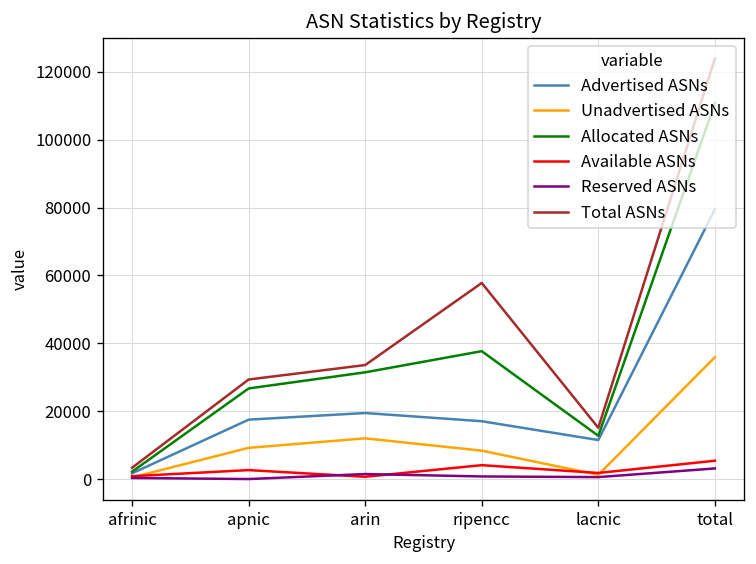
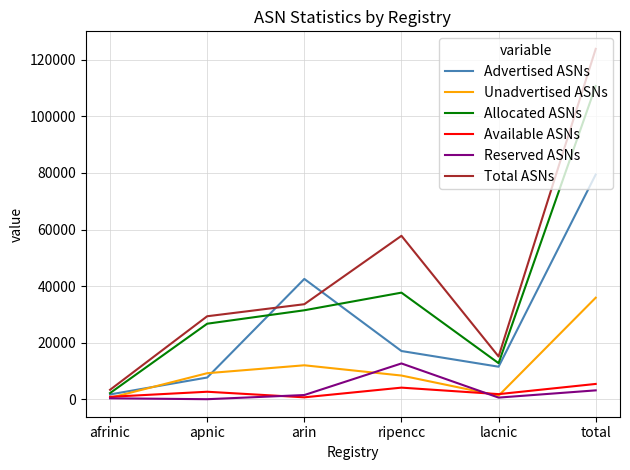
  {
    "Advertised ASNs": {
-     "apnic": 18000,
-     "arin": 19000,
+     "apnic": 8000,
+     "arin": 43000,
      "ripencc": 17000,
      "lacnic": 11000
    },
    "Unadvertised ASNs": {
      "apnic": 9000,
      "arin": 12000,
      "ripencc": 8000,
      "total": 36000
    },
    "Allocated ASNs": {
      "apnic": 27000,
      "arin": 31000,
      "ripencc": 38000,
      "lacnic": 13000
    },
    "Available ASNs": {
      "apnic": 3000,
      "ripencc": 4000,
      "total": 5000
    },
    "Reserved ASNs": {
      "apnic": 0,
-     "ripencc": 1000,
+     "ripencc": 13000,
      "total": 3000
    },
    "Total ASNs": {
      "afrinic": 3000,
      "apnic": 29000,
      "arin": 34000,
      "ripencc": 58000,
      "lacnic": 15000
    }
  }
